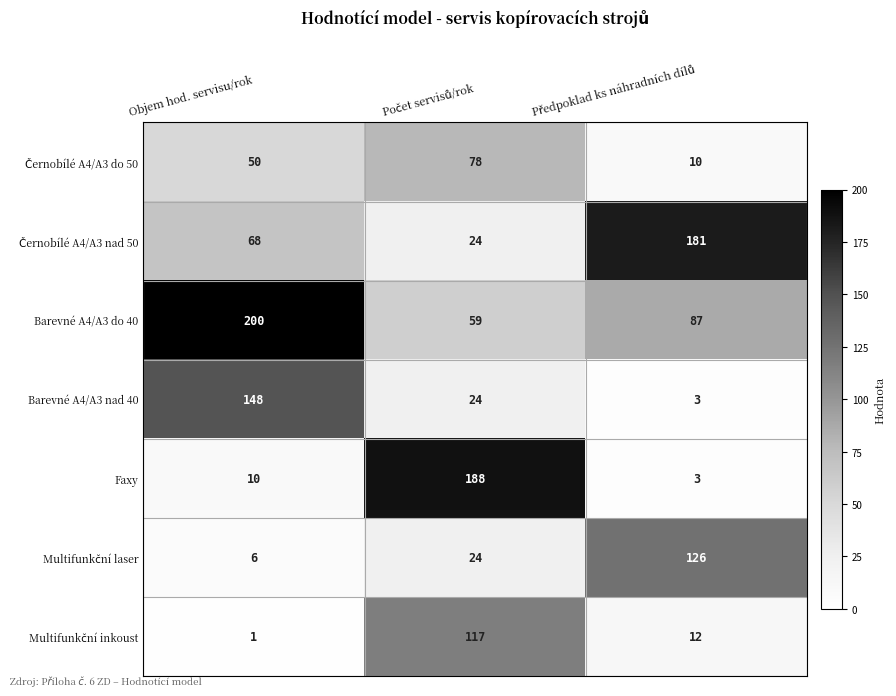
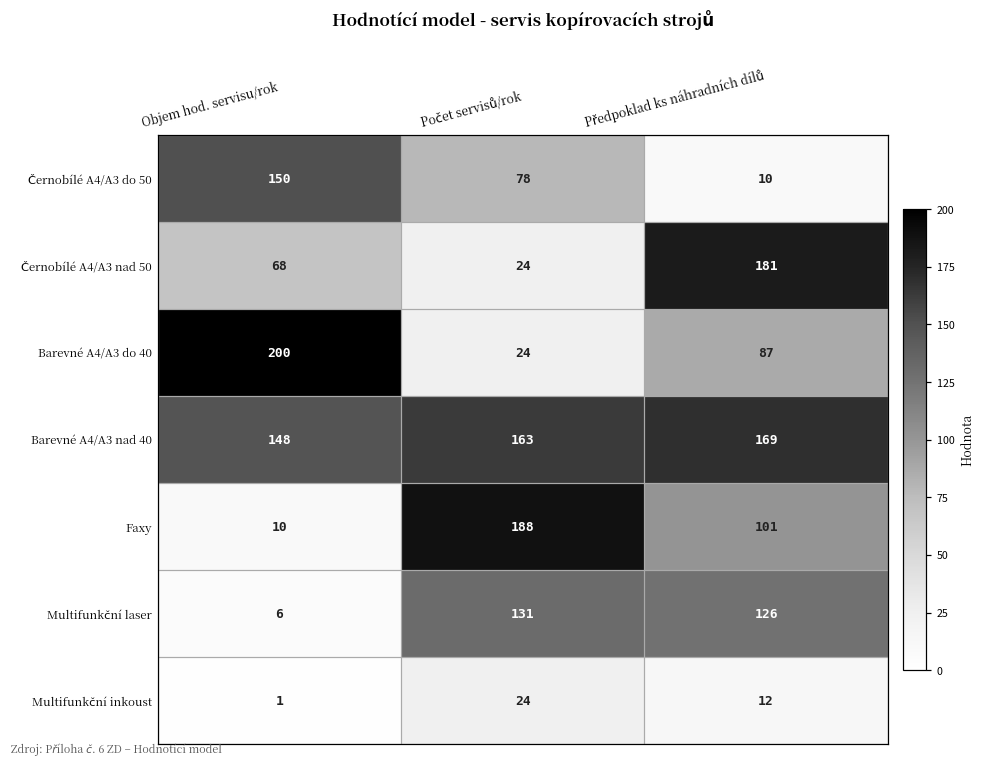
  {
    "Černobílé A4/A3 do 50": {
-     "Objem hod. servisu/rok": 50,
+     "Objem hod. servisu/rok": 150,
      "Počet servisů/rok": 78,
      "Předpoklad ks náhradních dílů": 10
    },
    "Černobílé A4/A3 nad 50": {
      "Objem hod. servisu/rok": 68,
      "Počet servisů/rok": 24,
      "Předpoklad ks náhradních dílů": 181
    },
    "Barevné A4/A3 do 40": {
      "Objem hod. servisu/rok": 200,
-     "Počet servisů/rok": 59,
+     "Počet servisů/rok": 24,
      "Předpoklad ks náhradních dílů": 87
    },
    "Barevné A4/A3 nad 40": {
      "Objem hod. servisu/rok": 148,
-     "Počet servisů/rok": 24,
-     "Předpoklad ks náhradních dílů": 3
+     "Počet servisů/rok": 163,
+     "Předpoklad ks náhradních dílů": 169
    },
    "Faxy": {
      "Objem hod. servisu/rok": 10,
      "Počet servisů/rok": 188,
-     "Předpoklad ks náhradních dílů": 3
+     "Předpoklad ks náhradních dílů": 101
    },
    "Multifunkční laser": {
      "Objem hod. servisu/rok": 6,
-     "Počet servisů/rok": 24,
+     "Počet servisů/rok": 131,
      "Předpoklad ks náhradních dílů": 126
    },
    "Multifunkční inkoust": {
      "Objem hod. servisu/rok": 1,
-     "Počet servisů/rok": 117,
+     "Počet servisů/rok": 24,
      "Předpoklad ks náhradních dílů": 12
    }
  }
